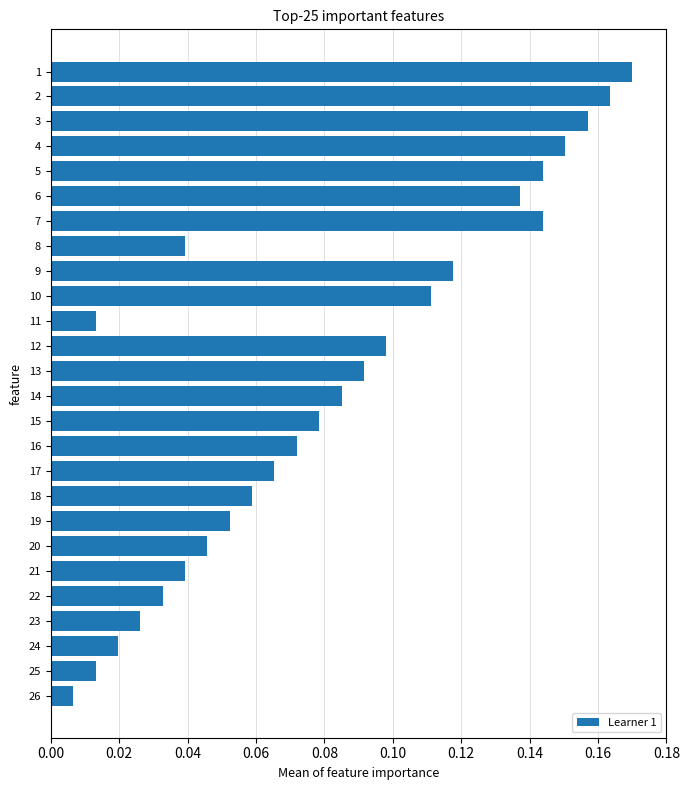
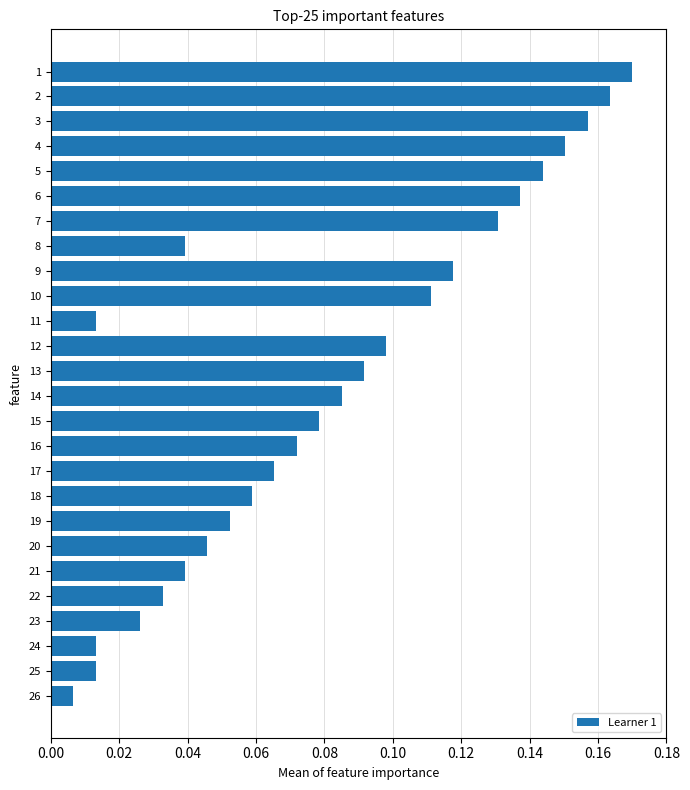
  {
    "1": 0.170,
    "2": 0.163,
    "3": 0.157,
    "4": 0.150,
    "5": 0.144,
    "6": 0.137,
-   "7": 0.144,
+   "7": 0.131,
    "8": 0.039,
    "9": 0.118,
    "10": 0.111,
    "11": 0.013,
    "12": 0.098,
    "13": 0.092,
    "14": 0.085,
    "15": 0.078,
    "16": 0.072,
    "17": 0.065,
    "18": 0.059,
    "19": 0.052,
    "20": 0.046,
    "21": 0.039,
    "22": 0.033,
    "23": 0.026,
-   "24": 0.020,
+   "24": 0.013,
    "25": 0.013,
    "26": 0.007
  }
